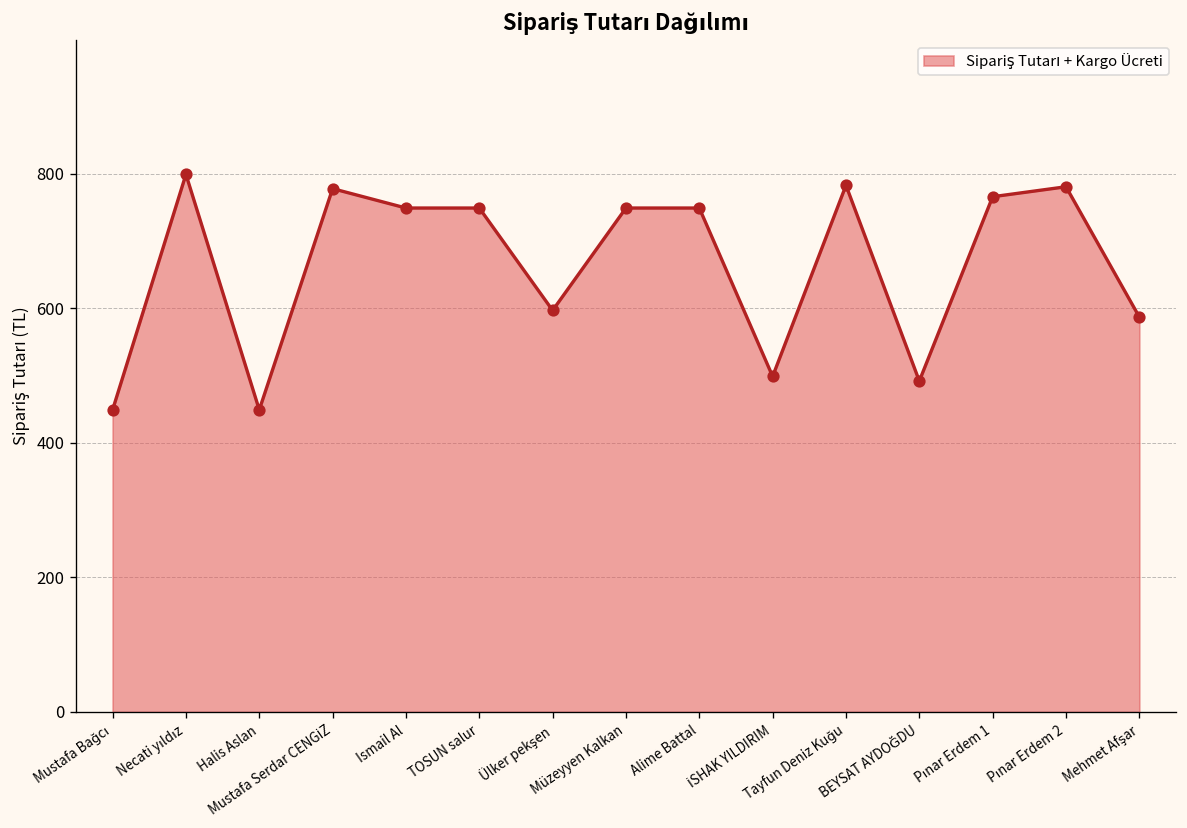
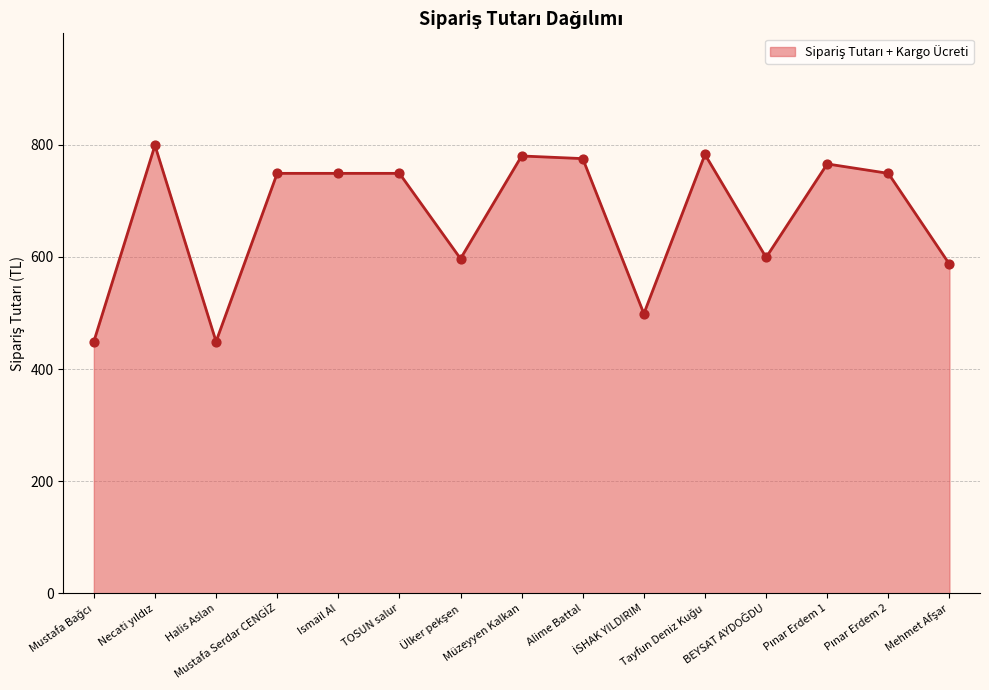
  {
    "Mustafa Bağcı": 450,
    "Necati yıldız": 800,
    "Halis Aslan": 450,
-   "Mustafa Serdar CENGİZ": 780,
+   "Mustafa Serdar CENGİZ": 750,
    "Ismail Al": 750,
    "TOSUN salur": 750,
    "Ülker pekşen": 600,
-   "Müzeyyen Kalkan": 750,
-   "Alime Battal": 750,
+   "Müzeyyen Kalkan": 780,
+   "Alime Battal": 780,
    "İSHAK YILDIRIM": 500,
    "Tayfun Deniz Kuğu": 780,
-   "BEYSAT AYDOĞDU": 490,
+   "BEYSAT AYDOĞDU": 600,
    "Pınar Erdem 1": 770,
-   "Pınar Erdem 2": 780,
+   "Pınar Erdem 2": 750,
    "Mehmet Afşar": 590
  }
